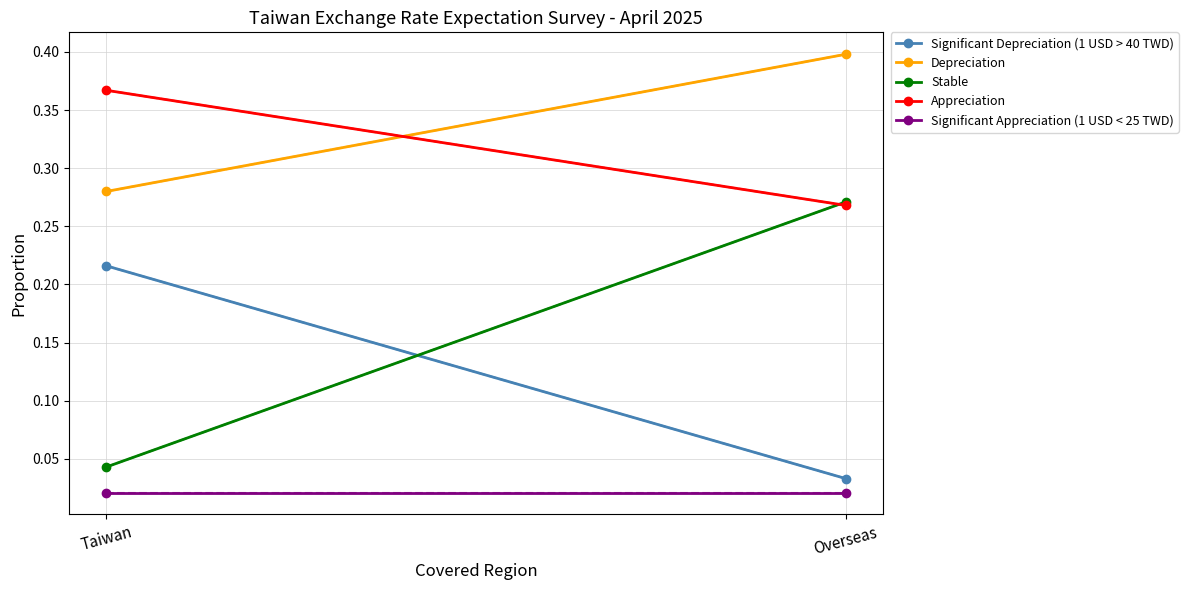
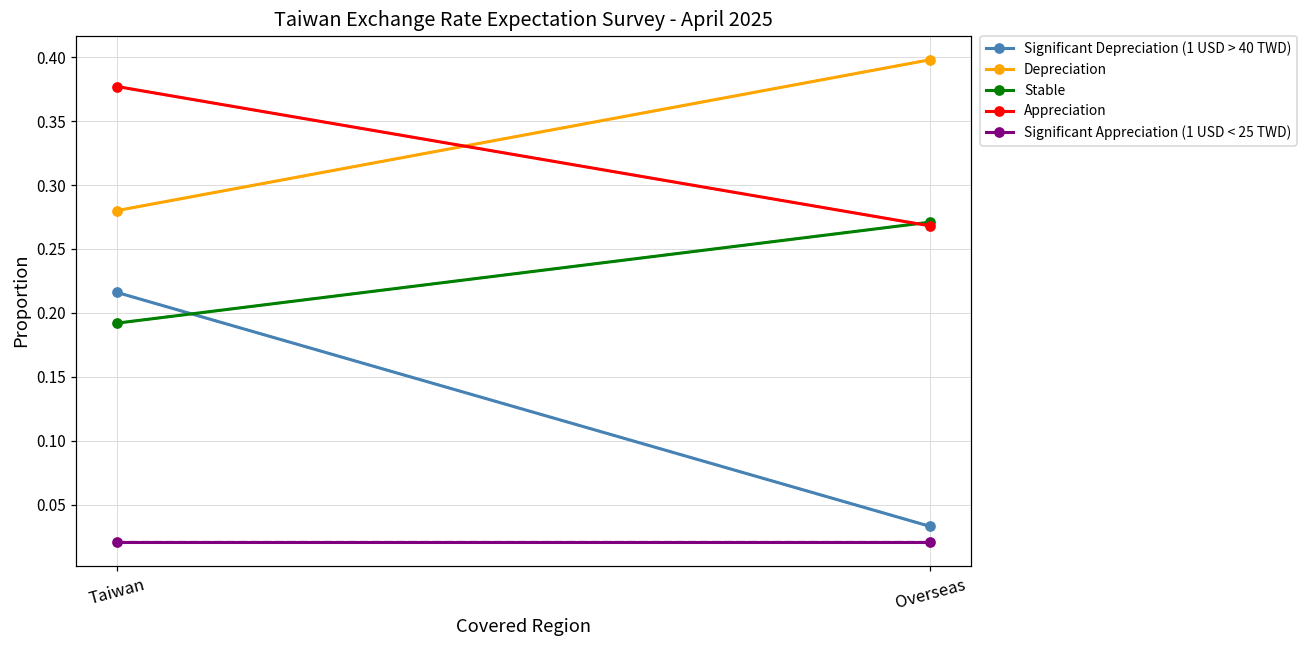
  {
    "Significant Depreciation (1 USD > 40 TWD)": {
      "Taiwan": 0.216,
      "Overseas": 0.033
    },
    "Depreciation": {
      "Taiwan": 0.280,
      "Overseas": 0.398
    },
    "Stable": {
-     "Taiwan": 0.043,
+     "Taiwan": 0.192,
      "Overseas": 0.271
    },
    "Appreciation": {
-     "Taiwan": 0.367,
+     "Taiwan": 0.377,
      "Overseas": 0.268
    },
    "Significant Appreciation (1 USD < 25 TWD)": {
      "Taiwan": 0.021,
      "Overseas": 0.021
    }
  }
